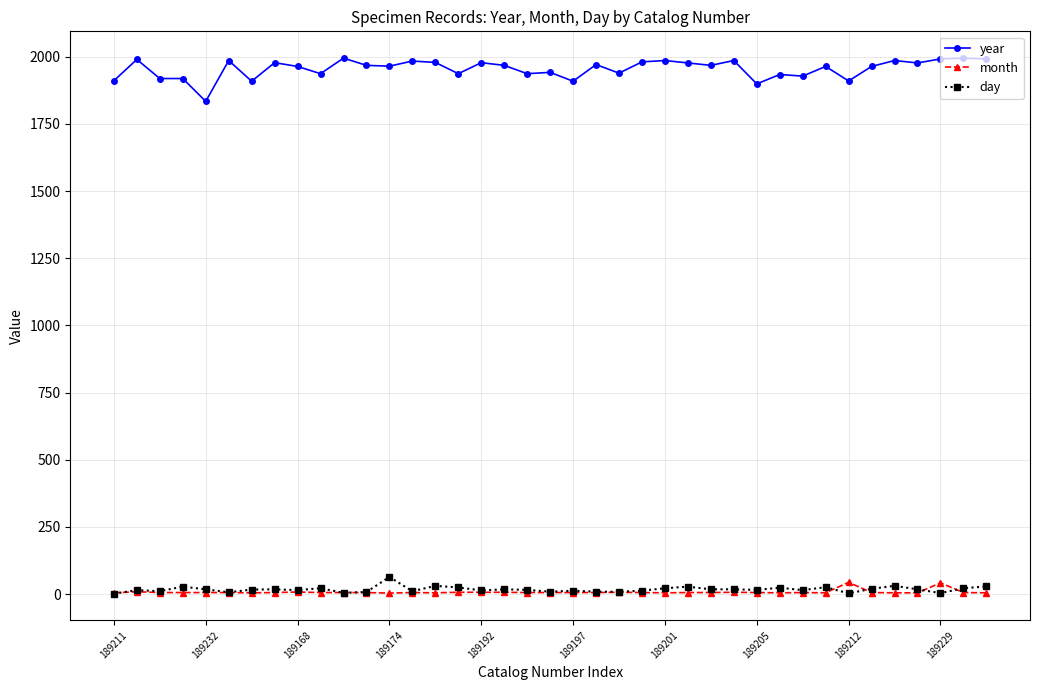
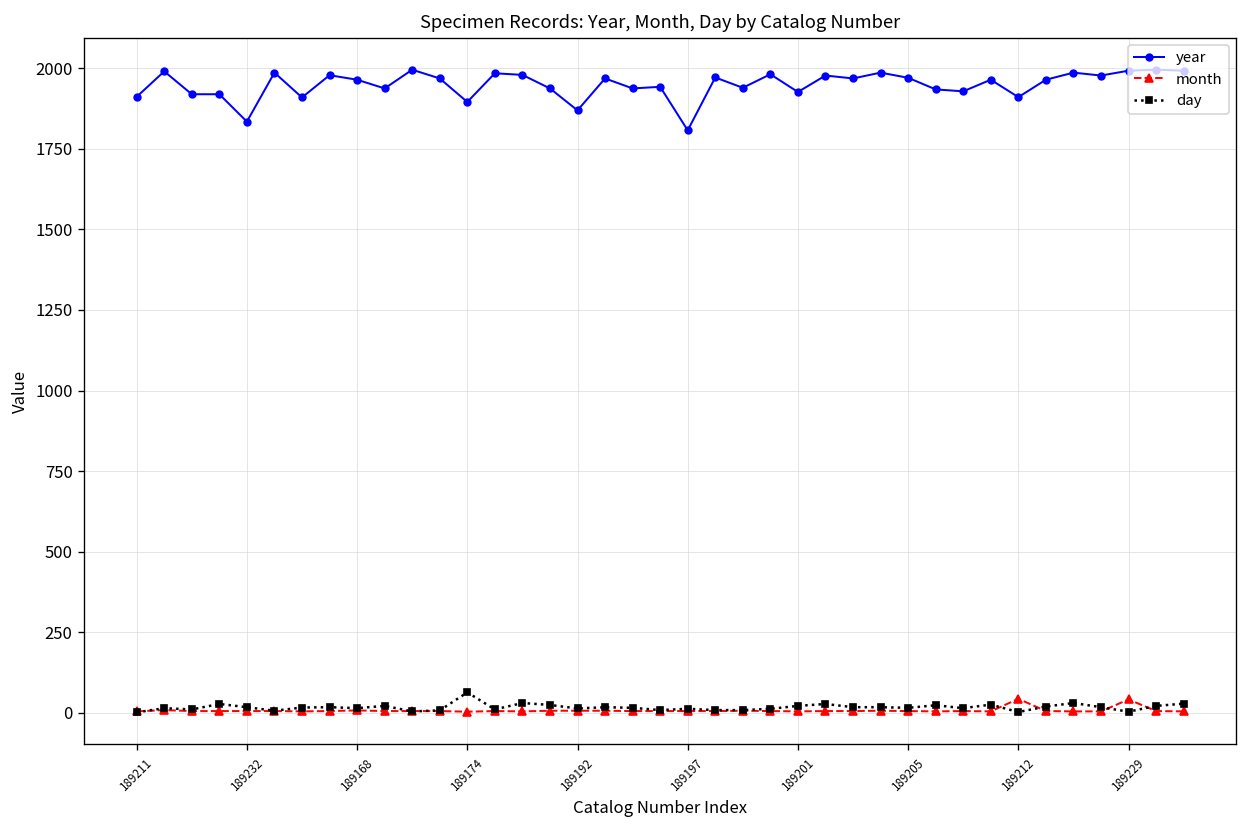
  {
    "year": {
      "189211": 1910,
      "189232": 1830,
      "189168": 1960,
-     "189174": 1970,
-     "189192": 1980,
-     "189197": 1910,
-     "189201": 1990,
-     "189205": 1900,
+     "189174": 1900,
+     "189192": 1870,
+     "189197": 1810,
+     "189201": 1930,
+     "189205": 1970,
      "189212": 1910
    },
    "month": {
      "189232": 10,
      "189174": 0,
      "189201": 10,
      "189205": 10,
      "189212": 40,
      "189229": 40
    },
    "day": {
      "189232": 20,
      "189174": 60,
      "189201": 20,
      "189205": 20,
      "189212": 0,
      "189229": 0
    }
  }
